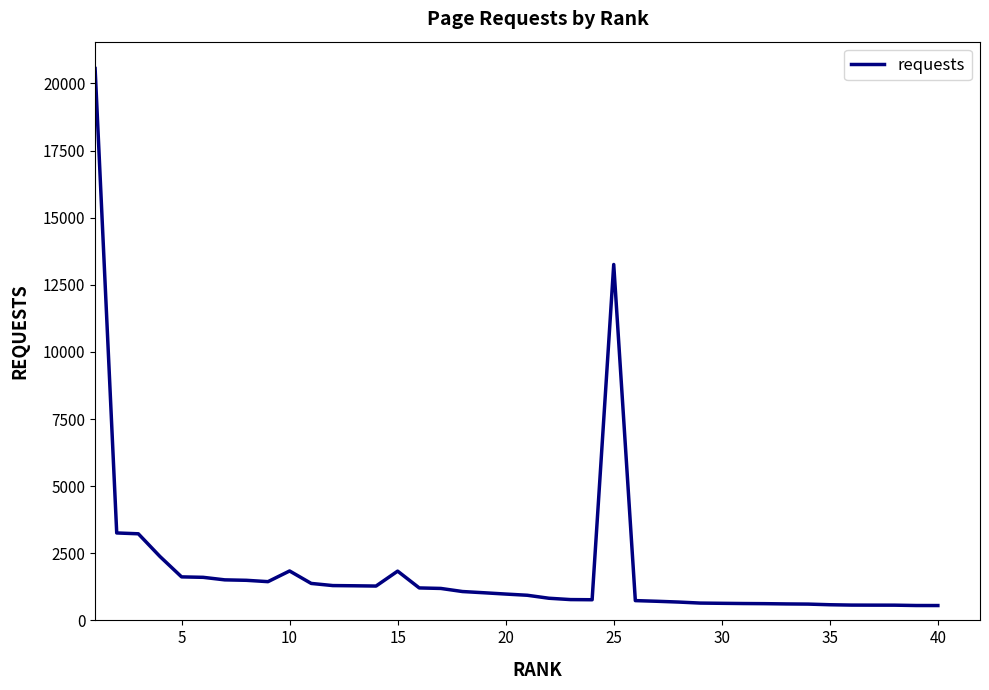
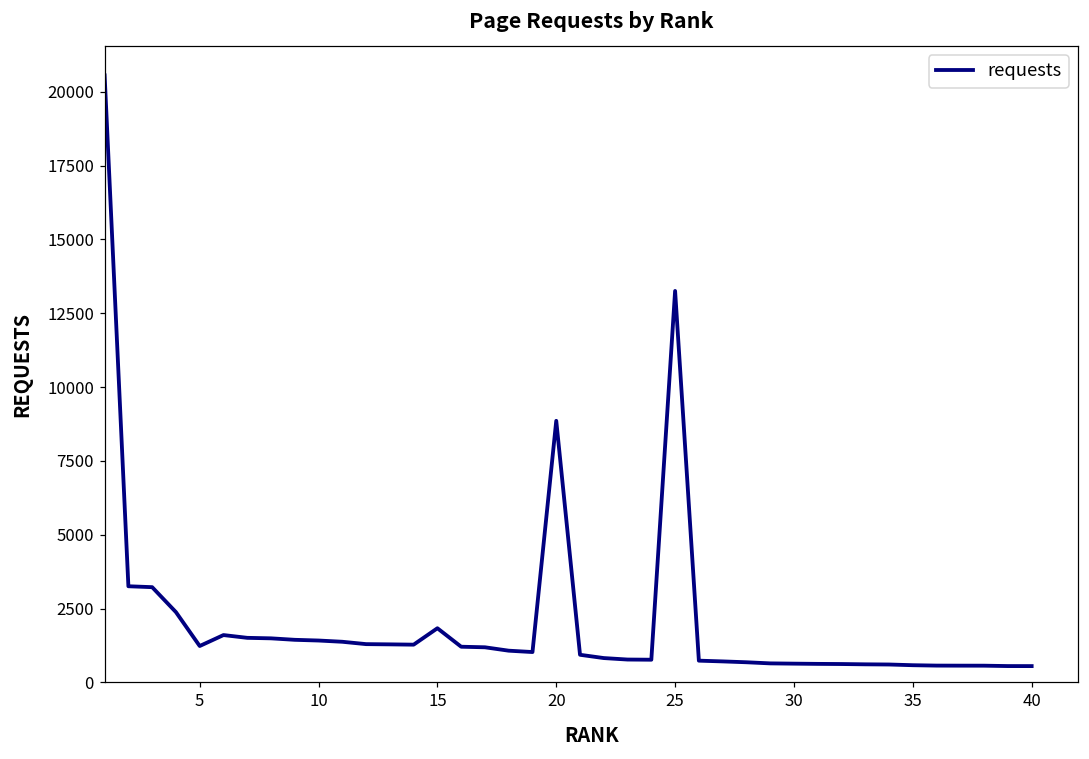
  {
-   "5": 1600,
-   "10": 1800,
+   "5": 1200,
+   "10": 1400,
    "15": 1800,
-   "20": 1000,
+   "20": 8900,
    "25": 13300,
    "30": 600,
    "35": 600,
    "40": 600
  }
